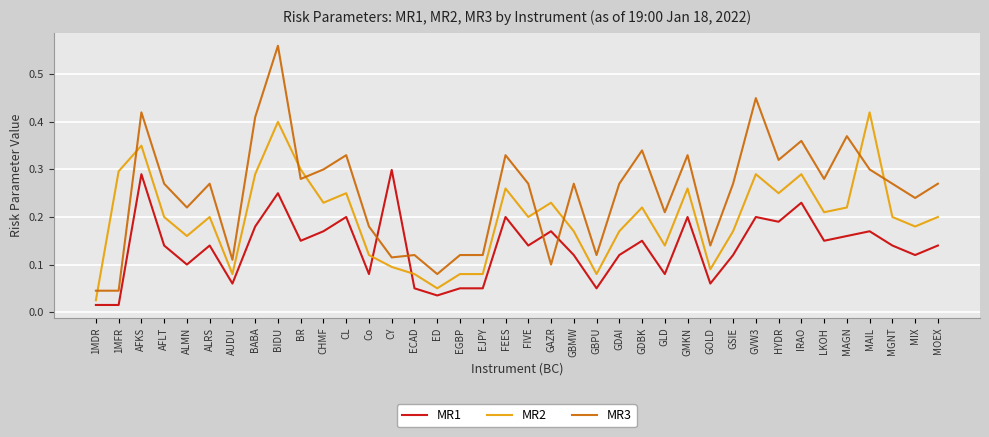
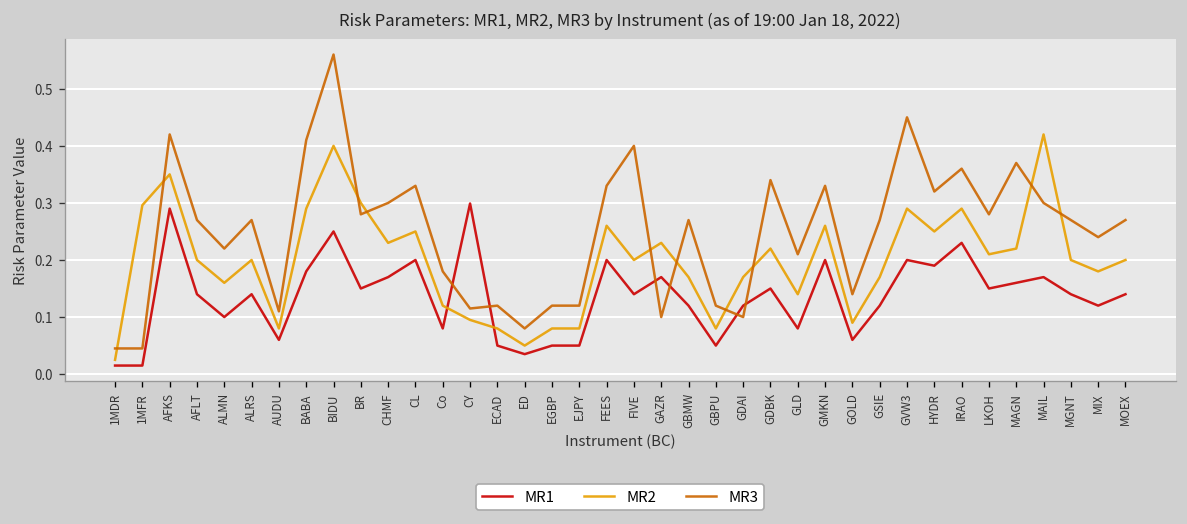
  {
    "MR1": {
      "1MDR": 0.02,
      "1MFR": 0.02,
      "AFKS": 0.29,
      "AFLT": 0.14,
      "ALMN": 0.10,
      "ALRS": 0.14,
      "AUDU": 0.06,
      "BABA": 0.18,
      "BIDU": 0.25,
      "BR": 0.15,
      "CHMF": 0.17,
      "CL": 0.20,
      "Co": 0.08,
      "CY": 0.30,
      "ECAD": 0.05,
      "ED": 0.04,
      "EGBP": 0.05,
      "EJPY": 0.05,
      "FEES": 0.20,
      "FIVE": 0.14,
      "GAZR": 0.17,
      "GBMW": 0.12,
      "GBPU": 0.05,
      "GDAI": 0.12,
      "GDBK": 0.15,
      "GLD": 0.08,
      "GMKN": 0.20,
      "GOLD": 0.06,
      "GSIE": 0.12,
      "GVW3": 0.20,
      "HYDR": 0.19,
      "IRAO": 0.23,
      "LKOH": 0.15,
      "MAGN": 0.16,
      "MAIL": 0.17,
      "MGNT": 0.14,
      "MIX": 0.12,
      "MOEX": 0.14
    },
    "MR2": {
      "1MDR": 0.03,
      "1MFR": 0.30,
      "AFKS": 0.35,
      "AFLT": 0.20,
      "ALMN": 0.16,
      "ALRS": 0.20,
      "AUDU": 0.08,
      "BABA": 0.29,
      "BIDU": 0.40,
      "BR": 0.30,
      "CHMF": 0.23,
      "CL": 0.25,
      "Co": 0.12,
      "CY": 0.10,
      "ECAD": 0.08,
      "ED": 0.05,
      "EGBP": 0.08,
      "EJPY": 0.08,
      "FEES": 0.26,
      "FIVE": 0.20,
      "GAZR": 0.23,
      "GBMW": 0.17,
      "GBPU": 0.08,
      "GDAI": 0.17,
      "GDBK": 0.22,
      "GLD": 0.14,
      "GMKN": 0.26,
      "GOLD": 0.09,
      "GSIE": 0.17,
      "GVW3": 0.29,
      "HYDR": 0.25,
      "IRAO": 0.29,
      "LKOH": 0.21,
      "MAGN": 0.22,
      "MAIL": 0.42,
      "MGNT": 0.20,
      "MIX": 0.18,
      "MOEX": 0.20
    },
    "MR3": {
      "1MDR": 0.05,
      "1MFR": 0.05,
      "AFKS": 0.42,
      "AFLT": 0.27,
      "ALMN": 0.22,
      "ALRS": 0.27,
      "AUDU": 0.11,
      "BABA": 0.41,
      "BIDU": 0.56,
      "BR": 0.28,
      "CHMF": 0.30,
      "CL": 0.33,
      "Co": 0.18,
      "CY": 0.12,
      "ECAD": 0.12,
      "ED": 0.08,
      "EGBP": 0.12,
      "EJPY": 0.12,
      "FEES": 0.33,
-     "FIVE": 0.27,
+     "FIVE": 0.40,
      "GAZR": 0.10,
      "GBMW": 0.27,
      "GBPU": 0.12,
-     "GDAI": 0.27,
+     "GDAI": 0.10,
      "GDBK": 0.34,
      "GLD": 0.21,
      "GMKN": 0.33,
      "GOLD": 0.14,
      "GSIE": 0.27,
      "GVW3": 0.45,
      "HYDR": 0.32,
      "IRAO": 0.36,
      "LKOH": 0.28,
      "MAGN": 0.37,
      "MAIL": 0.30,
      "MGNT": 0.27,
      "MIX": 0.24,
      "MOEX": 0.27
    }
  }
